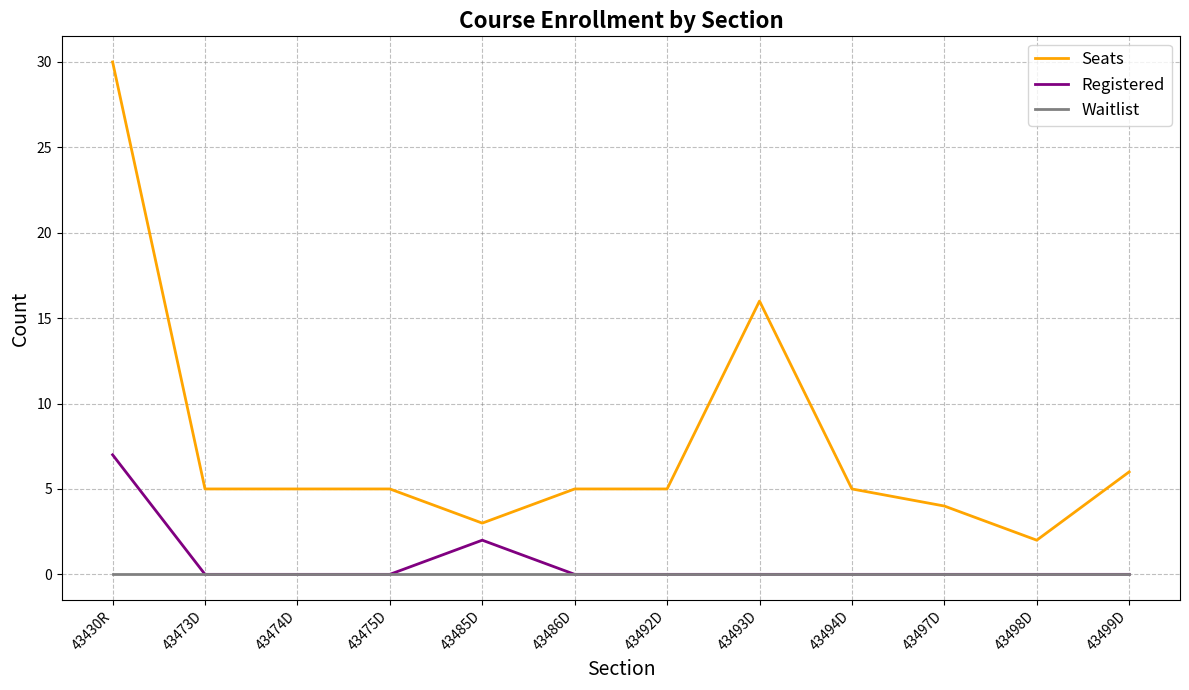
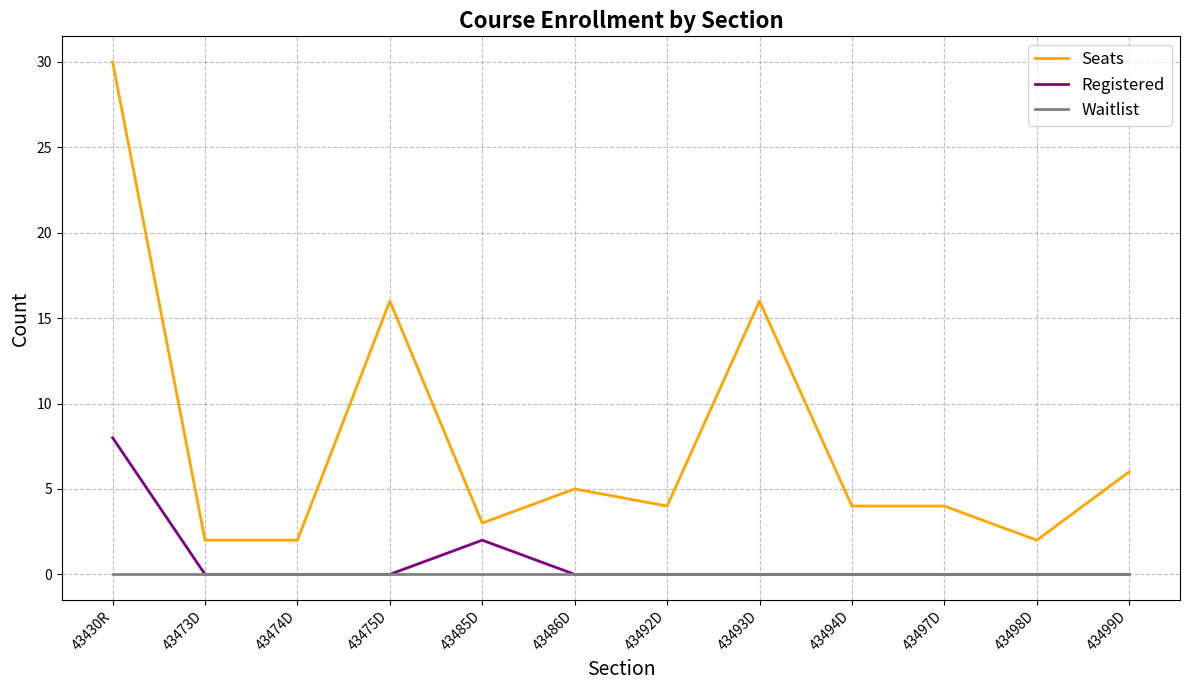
  {
    "Seats": {
      "43430R": 30,
-     "43473D": 5,
-     "43474D": 5,
-     "43475D": 5,
+     "43473D": 2,
+     "43474D": 2,
+     "43475D": 16,
      "43485D": 3,
      "43486D": 5,
-     "43492D": 5,
+     "43492D": 4,
      "43493D": 16,
-     "43494D": 5,
+     "43494D": 4,
      "43497D": 4,
      "43498D": 2,
      "43499D": 6
    },
    "Registered": {
-     "43430R": 7,
+     "43430R": 8,
      "43485D": 2
    },
    "Waitlist": {
      "43430R": 0,
      "43485D": 0
    }
  }
